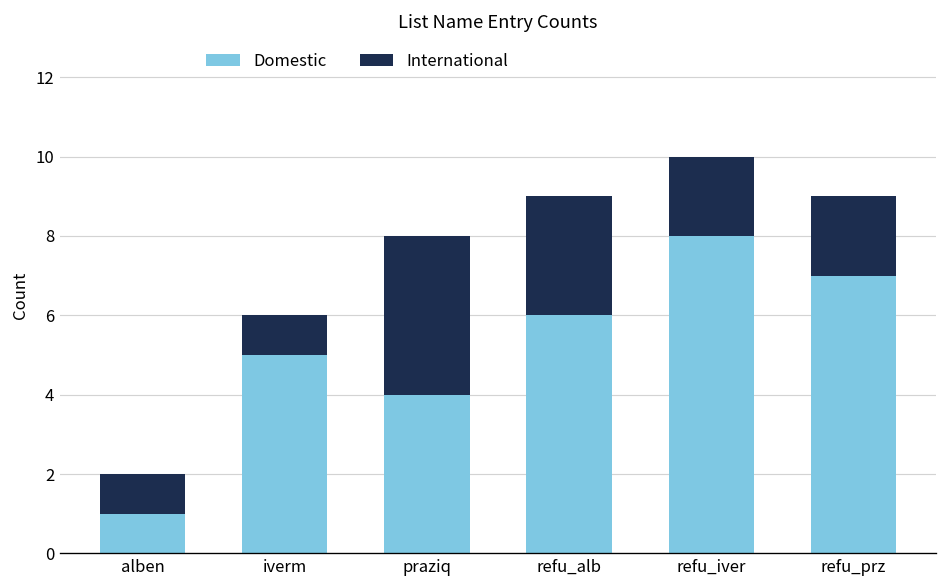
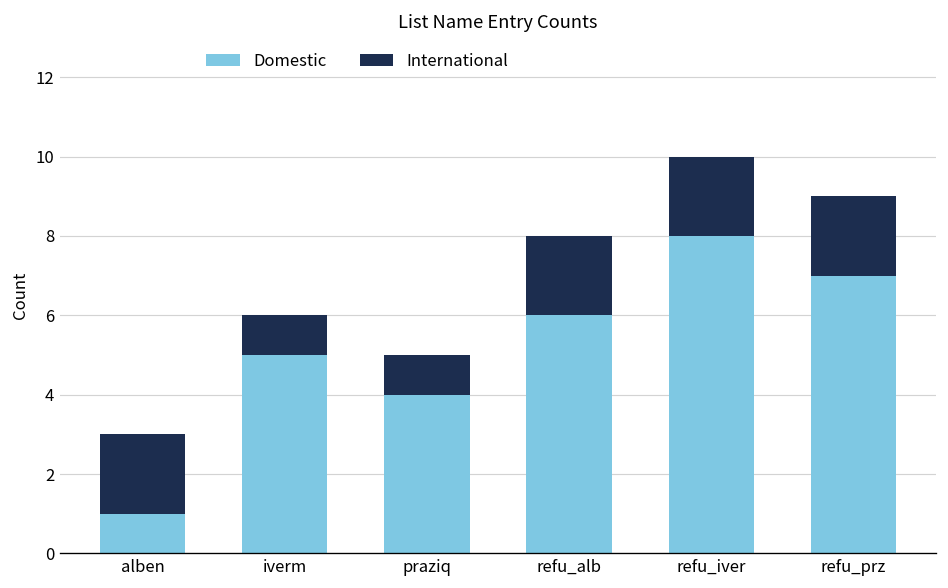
  {
    "Domestic": {
      "alben": 1,
      "iverm": 5,
      "praziq": 4,
      "refu_alb": 6,
      "refu_iver": 8,
      "refu_prz": 7
    },
    "International": {
-     "alben": 1,
+     "alben": 2,
      "iverm": 1,
-     "praziq": 4,
-     "refu_alb": 3,
+     "praziq": 1,
+     "refu_alb": 2,
      "refu_iver": 2,
      "refu_prz": 2
    }
  }
